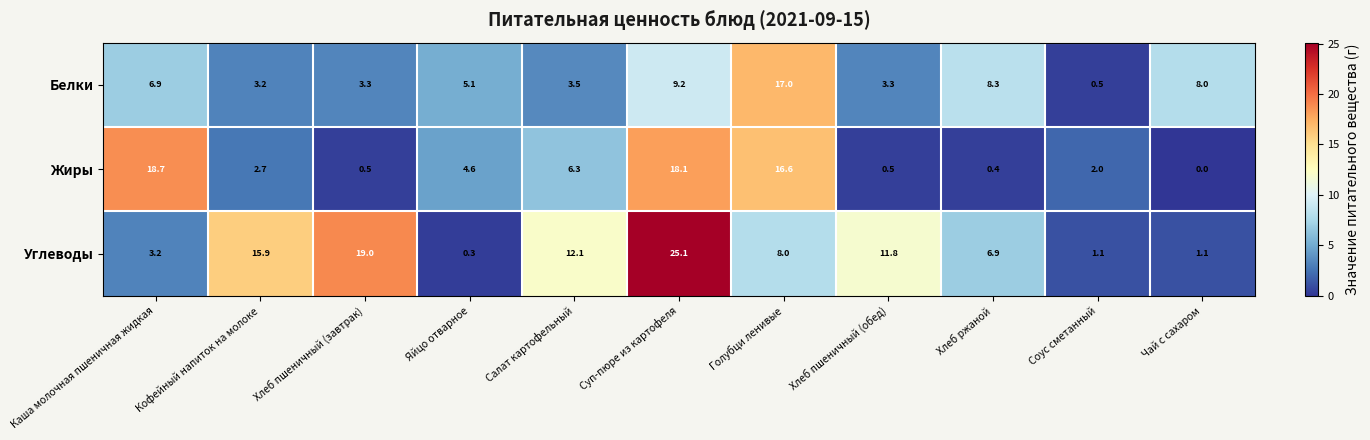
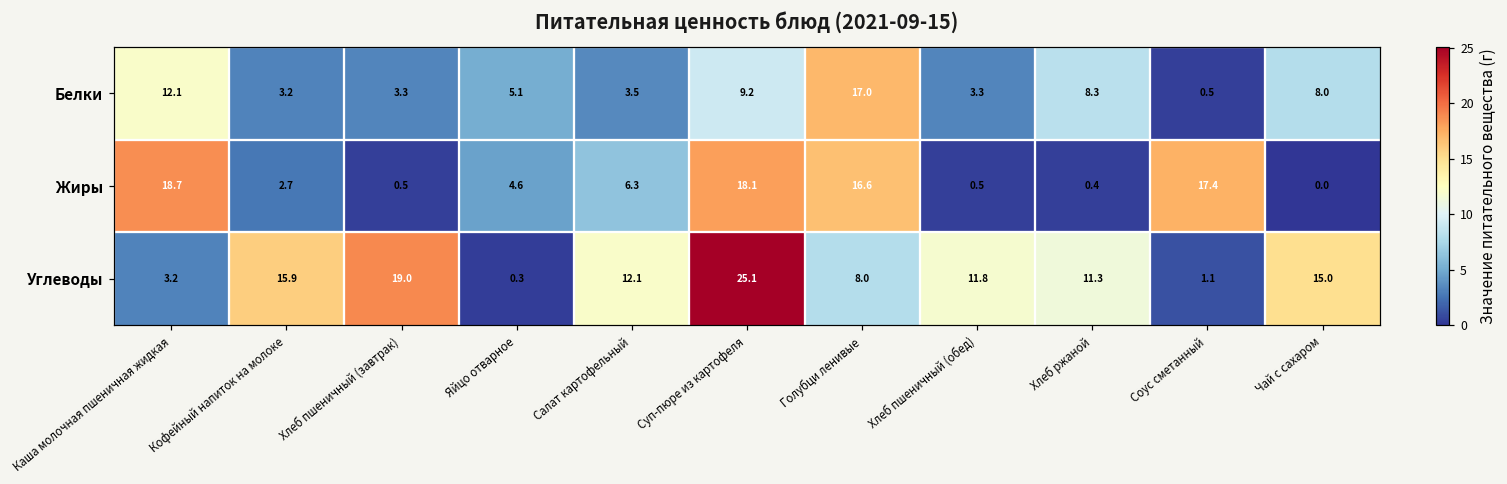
  {
    "Белки": {
-     "Каша молочная пшеничная жидкая": 6.9,
+     "Каша молочная пшеничная жидкая": 12.1,
      "Кофейный напиток на молоке": 3.2,
      "Хлеб пшеничный (завтрак)": 3.3,
      "Яйцо отварное": 5.1,
      "Салат картофельный": 3.5,
      "Суп-пюре из картофеля": 9.2,
      "Голубци ленивые": 17.0,
      "Хлеб пшеничный (обед)": 3.3,
      "Хлеб ржаной": 8.3,
      "Соус сметанный": 0.5,
      "Чай с сахаром": 8.0
    },
    "Жиры": {
      "Каша молочная пшеничная жидкая": 18.7,
      "Кофейный напиток на молоке": 2.7,
      "Хлеб пшеничный (завтрак)": 0.5,
      "Яйцо отварное": 4.6,
      "Салат картофельный": 6.3,
      "Суп-пюре из картофеля": 18.1,
      "Голубци ленивые": 16.6,
      "Хлеб пшеничный (обед)": 0.5,
      "Хлеб ржаной": 0.4,
-     "Соус сметанный": 2.0,
+     "Соус сметанный": 17.4,
      "Чай с сахаром": 0.0
    },
    "Углеводы": {
      "Каша молочная пшеничная жидкая": 3.2,
      "Кофейный напиток на молоке": 15.9,
      "Хлеб пшеничный (завтрак)": 19.0,
      "Яйцо отварное": 0.3,
      "Салат картофельный": 12.1,
      "Суп-пюре из картофеля": 25.1,
      "Голубци ленивые": 8.0,
      "Хлеб пшеничный (обед)": 11.8,
-     "Хлеб ржаной": 6.9,
+     "Хлеб ржаной": 11.3,
      "Соус сметанный": 1.1,
-     "Чай с сахаром": 1.1
+     "Чай с сахаром": 15.0
    }
  }
